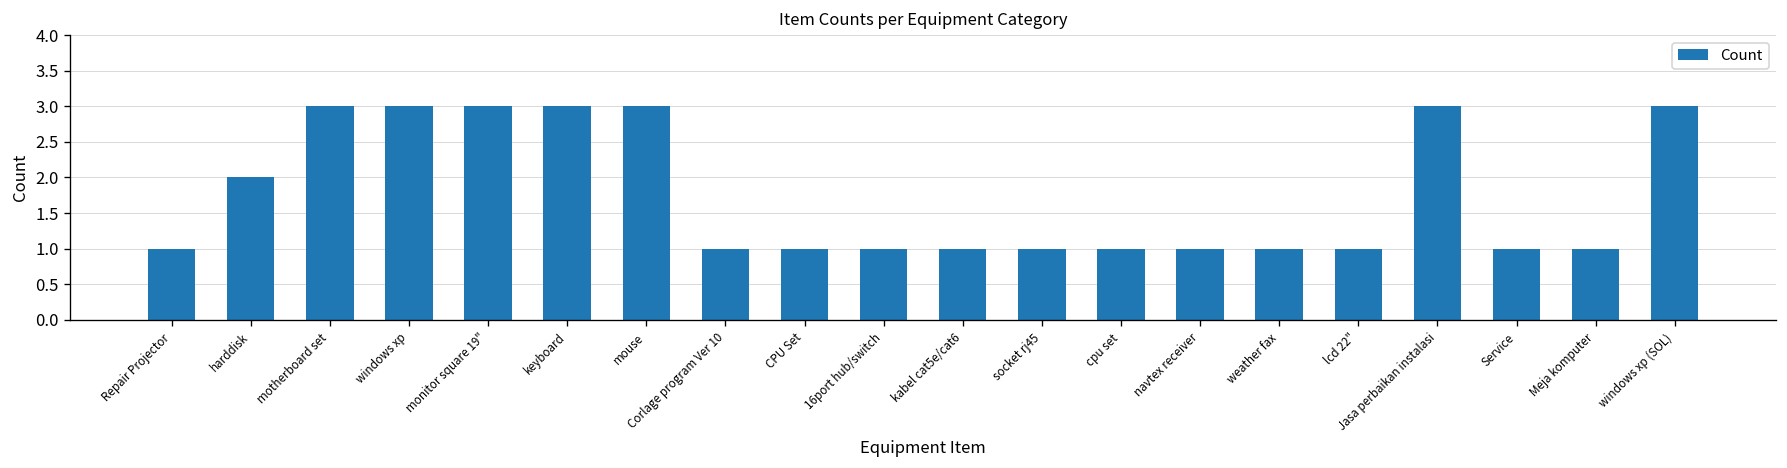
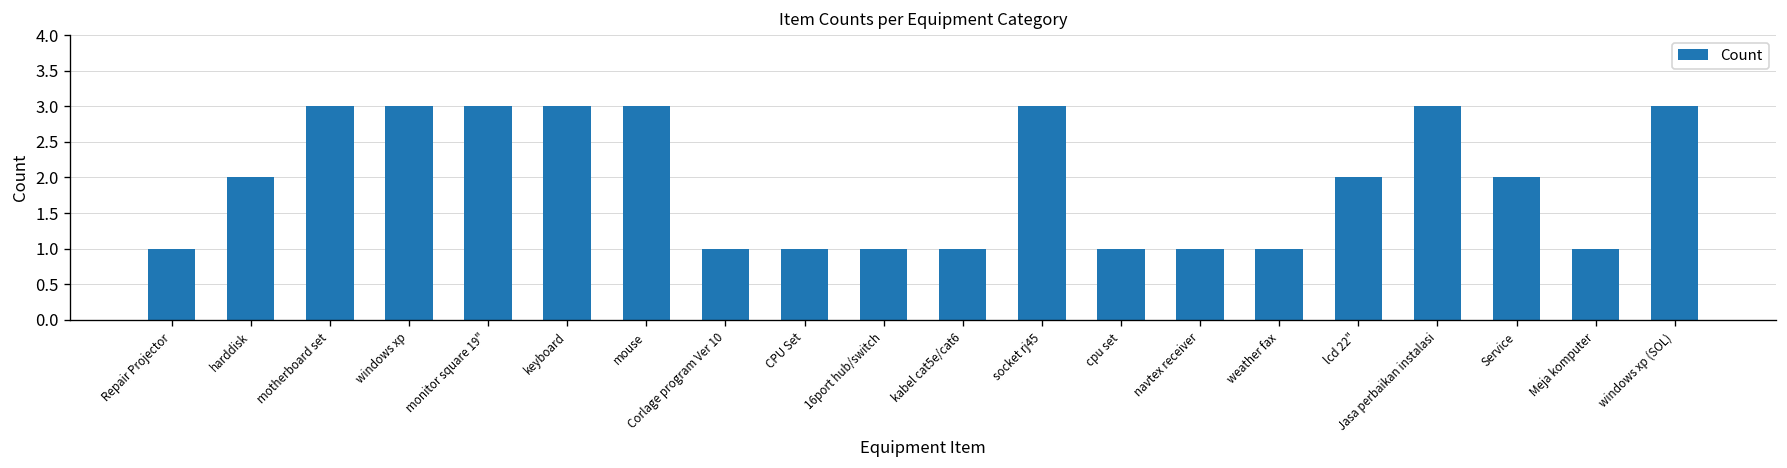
  {
    "Repair Projector": 1,
    "harddisk": 2,
    "motherboard set": 3,
    "windows xp": 3,
    "monitor square 19\"": 3,
    "keyboard": 3,
    "mouse": 3,
    "Corlage program Ver 10": 1,
    "CPU Set": 1,
    "16port hub/switch": 1,
    "kabel cat5e/cat6": 1,
-   "socket rj45": 1,
+   "socket rj45": 3,
    "cpu set": 1,
    "navtex receiver": 1,
    "weather fax": 1,
-   "lcd 22\"": 1,
+   "lcd 22\"": 2,
    "Jasa perbaikan instalasi": 3,
-   "Service": 1,
+   "Service": 2,
    "Meja komputer": 1,
    "windows xp (SOL)": 3
  }
